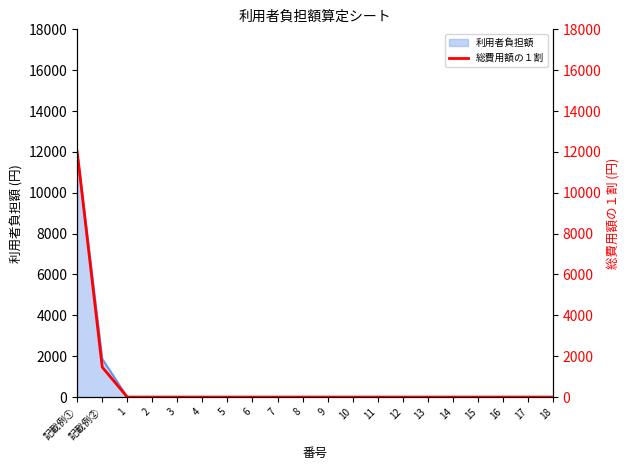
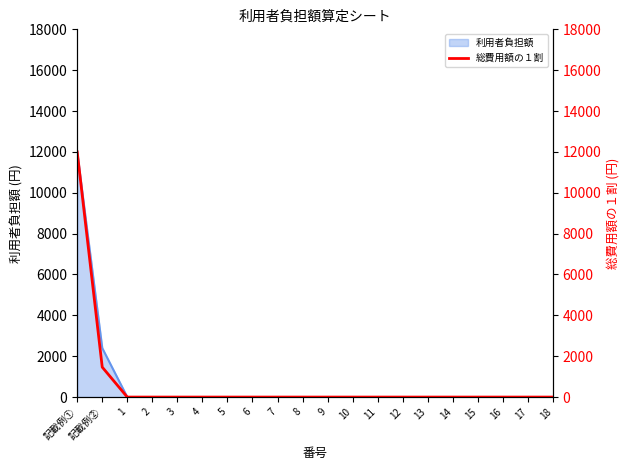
  {
    "利用者負担額": {
      "記載例①": 12000,
-     "記載例②": 1900,
+     "記載例②": 2400,
      "1": 0,
      "2": 0,
      "3": 0,
      "4": 0,
      "5": 0,
      "6": 0,
      "7": 0,
      "8": 0,
      "9": 0,
      "10": 0,
      "11": 0,
      "12": 0,
      "13": 0,
      "14": 0,
      "15": 0,
      "16": 0,
      "17": 0,
      "18": 0
    },
    "総費用額の１割": {
      "記載例①": 12000,
      "記載例②": 1500,
      "1": 0,
      "2": 0,
      "3": 0,
      "4": 0,
      "5": 0,
      "6": 0,
      "7": 0,
      "8": 0,
      "9": 0,
      "10": 0,
      "11": 0,
      "12": 0,
      "13": 0,
      "14": 0,
      "15": 0,
      "16": 0,
      "17": 0,
      "18": 0
    }
  }
